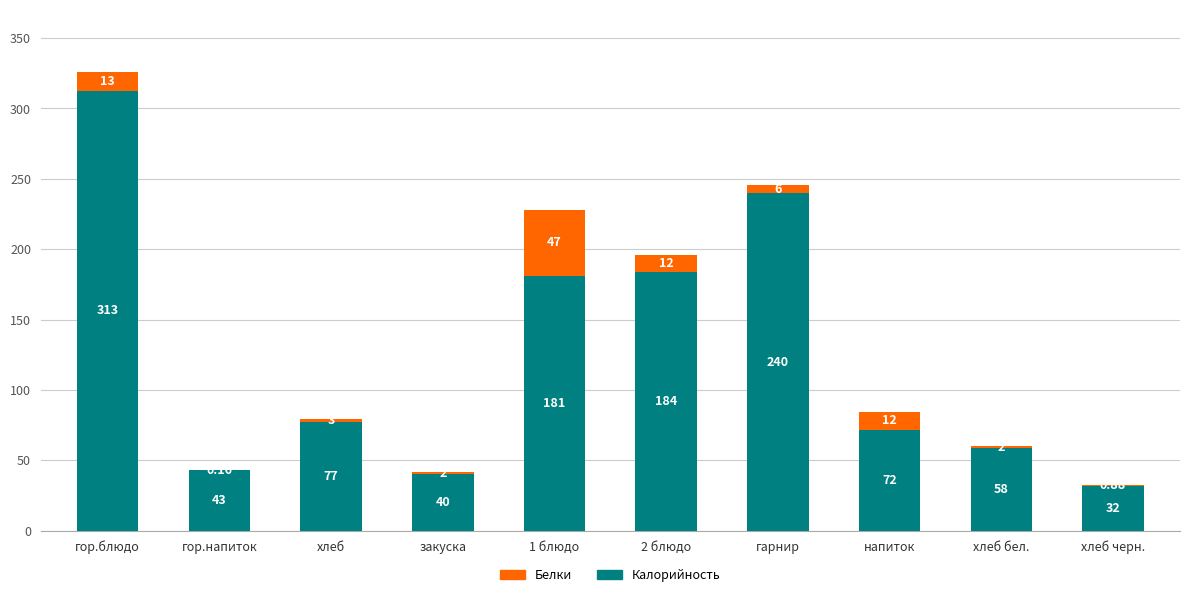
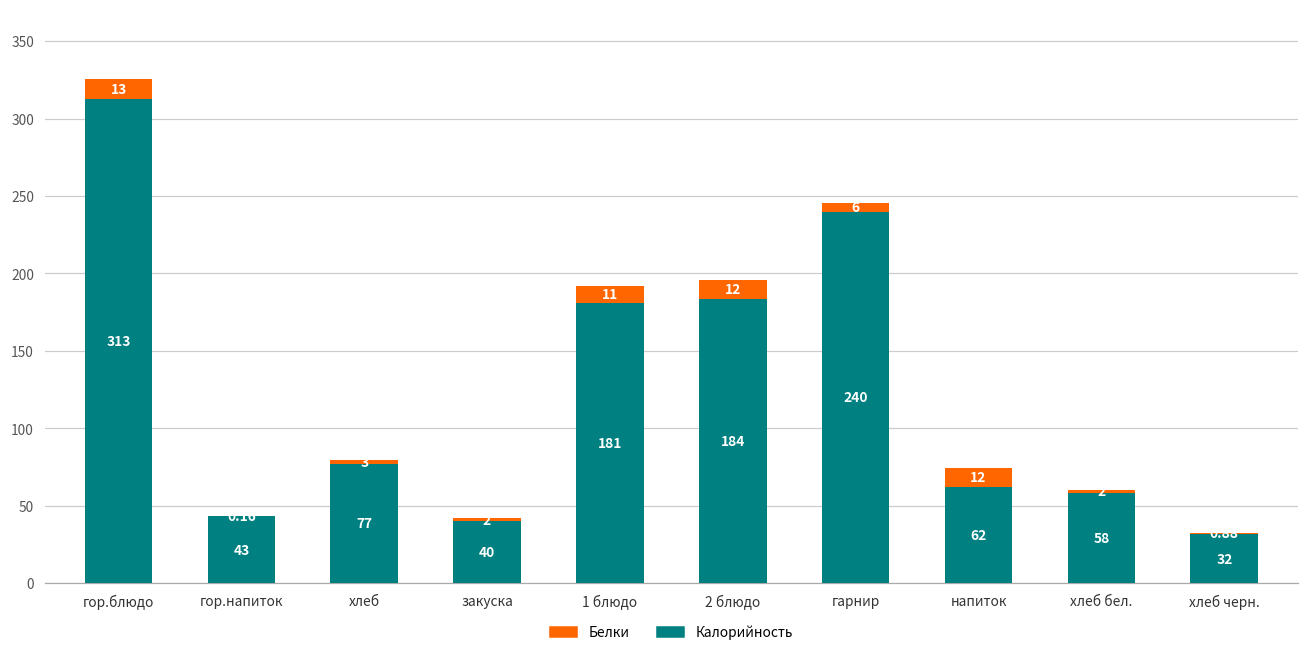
  {
    "Калорийность": {
      "гор.блюдо": 313,
      "гор.напиток": 43,
      "хлеб": 77,
      "закуска": 40,
      "1 блюдо": 181,
      "2 блюдо": 184,
      "гарнир": 240,
-     "напиток": 72,
+     "напиток": 62,
      "хлеб бел.": 58,
      "хлеб черн.": 32
    },
    "Белки": {
      "гор.блюдо": 13,
      "хлеб": 3,
      "закуска": 2,
-     "1 блюдо": 47,
+     "1 блюдо": 11,
      "2 блюдо": 12,
      "гарнир": 6,
      "напиток": 12,
      "хлеб бел.": 2,
      "хлеб черн.": 0.88
    }
  }
